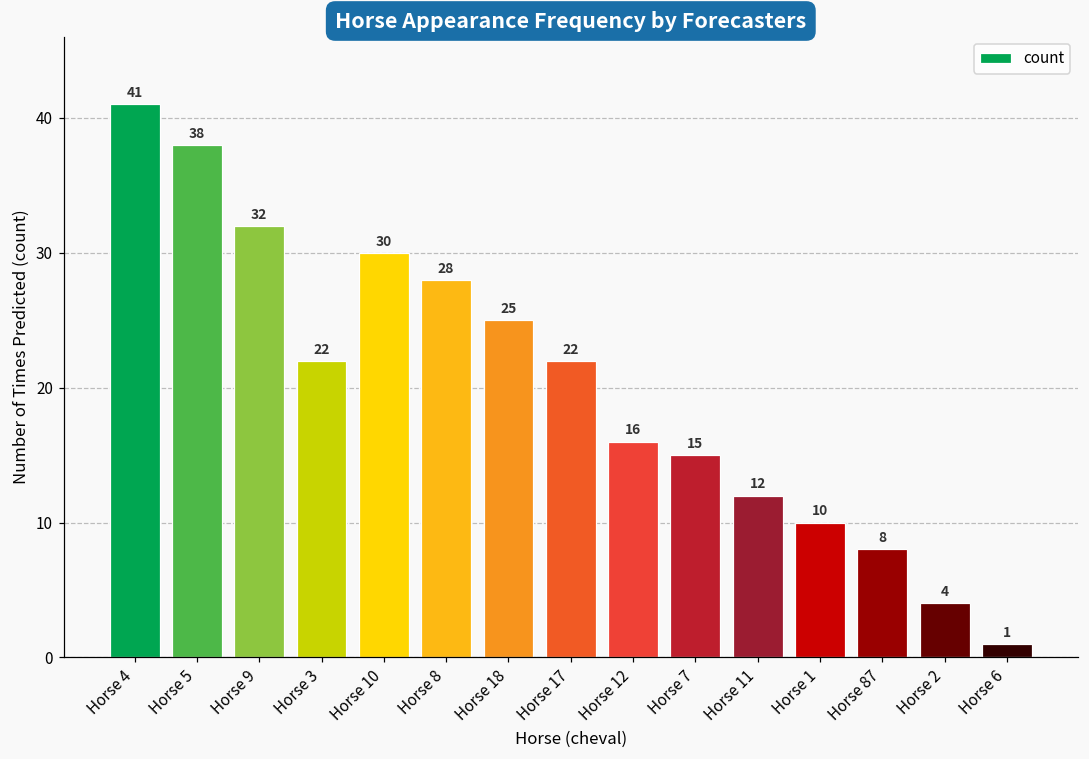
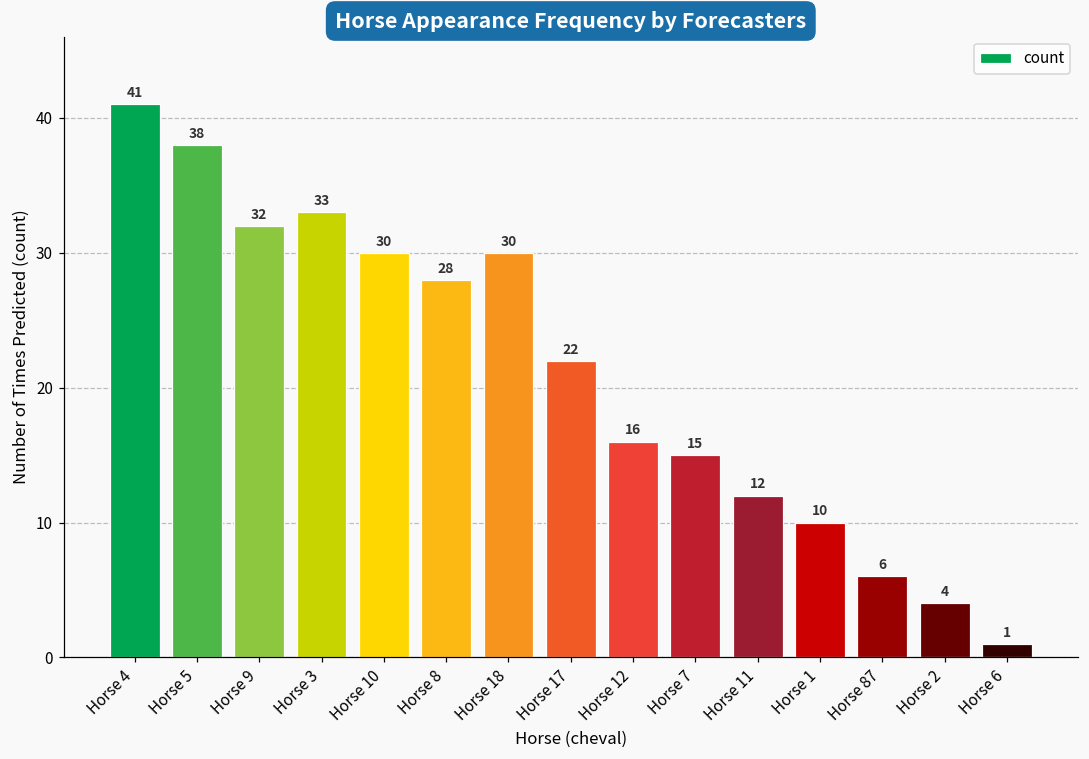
  {
    "Horse 4": 41,
    "Horse 5": 38,
    "Horse 9": 32,
-   "Horse 3": 22,
+   "Horse 3": 33,
    "Horse 10": 30,
    "Horse 8": 28,
-   "Horse 18": 25,
+   "Horse 18": 30,
    "Horse 17": 22,
    "Horse 12": 16,
    "Horse 7": 15,
    "Horse 11": 12,
    "Horse 1": 10,
-   "Horse 87": 8,
+   "Horse 87": 6,
    "Horse 2": 4,
    "Horse 6": 1
  }
